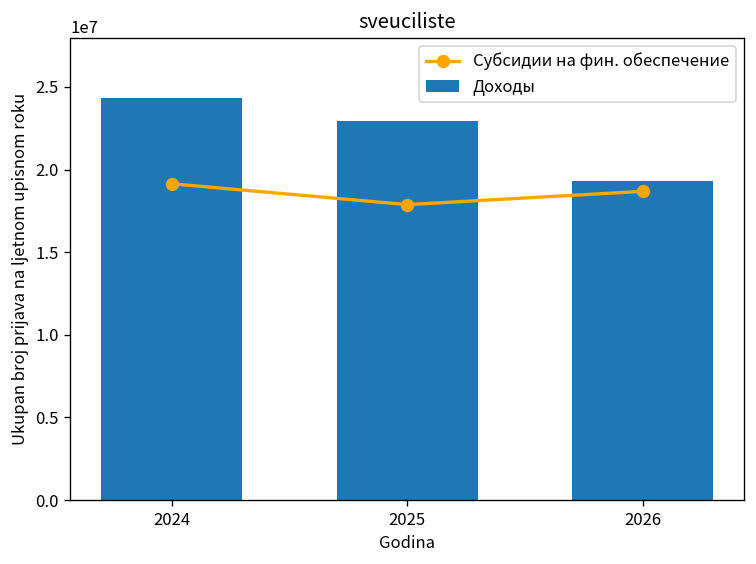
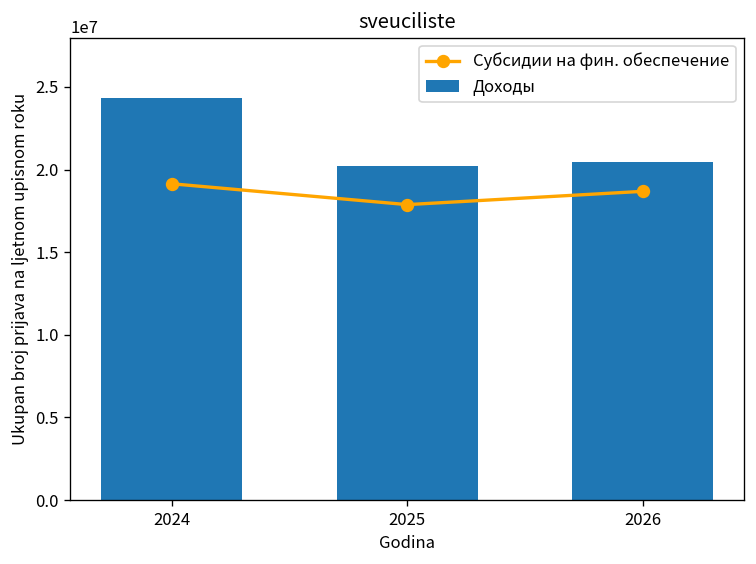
  {
    "Субсидии на фин. обеспечение": {
      "2024": 19100000,
      "2025": 17900000,
      "2026": 18700000
    },
    "Доходы": {
      "2024": 24300000,
-     "2025": 23000000,
-     "2026": 19300000
+     "2025": 20200000,
+     "2026": 20500000
    }
  }
